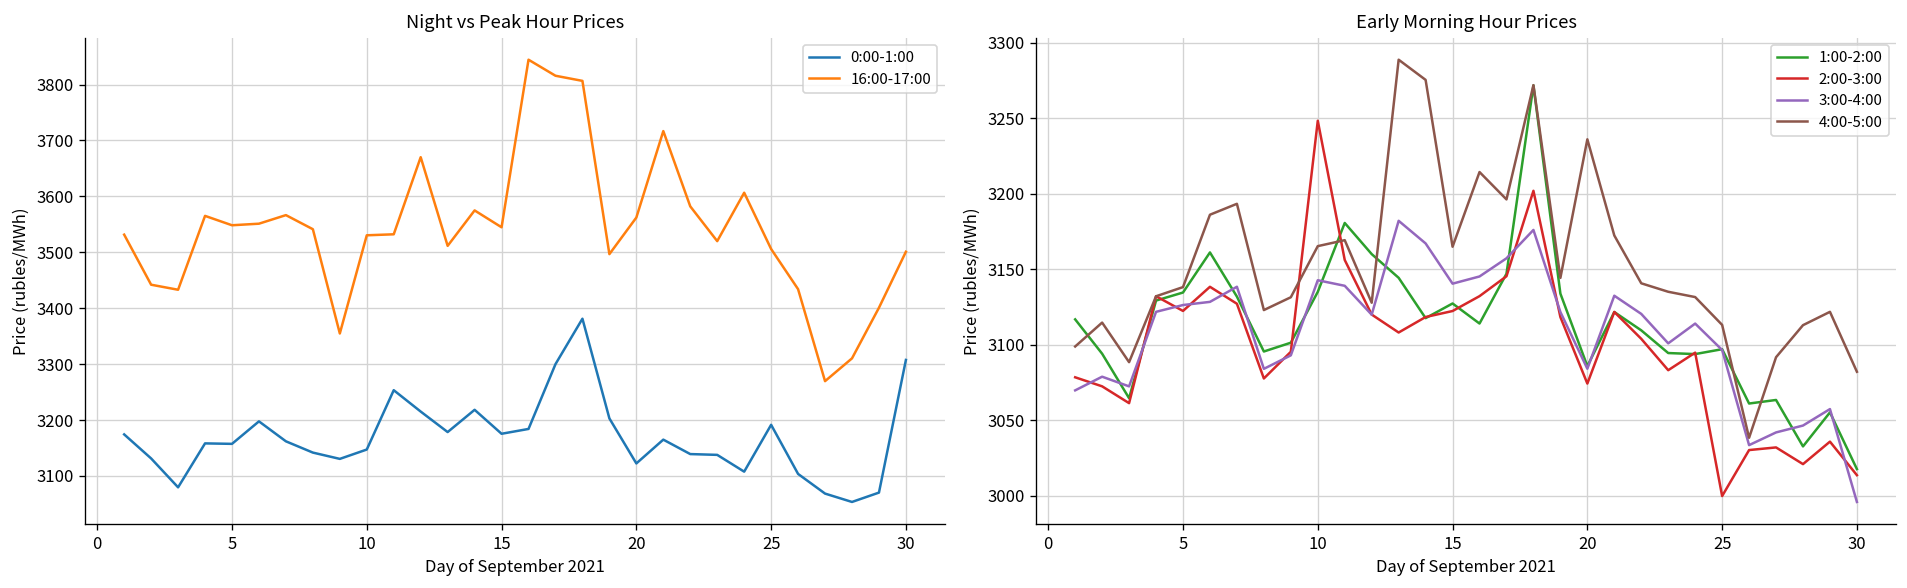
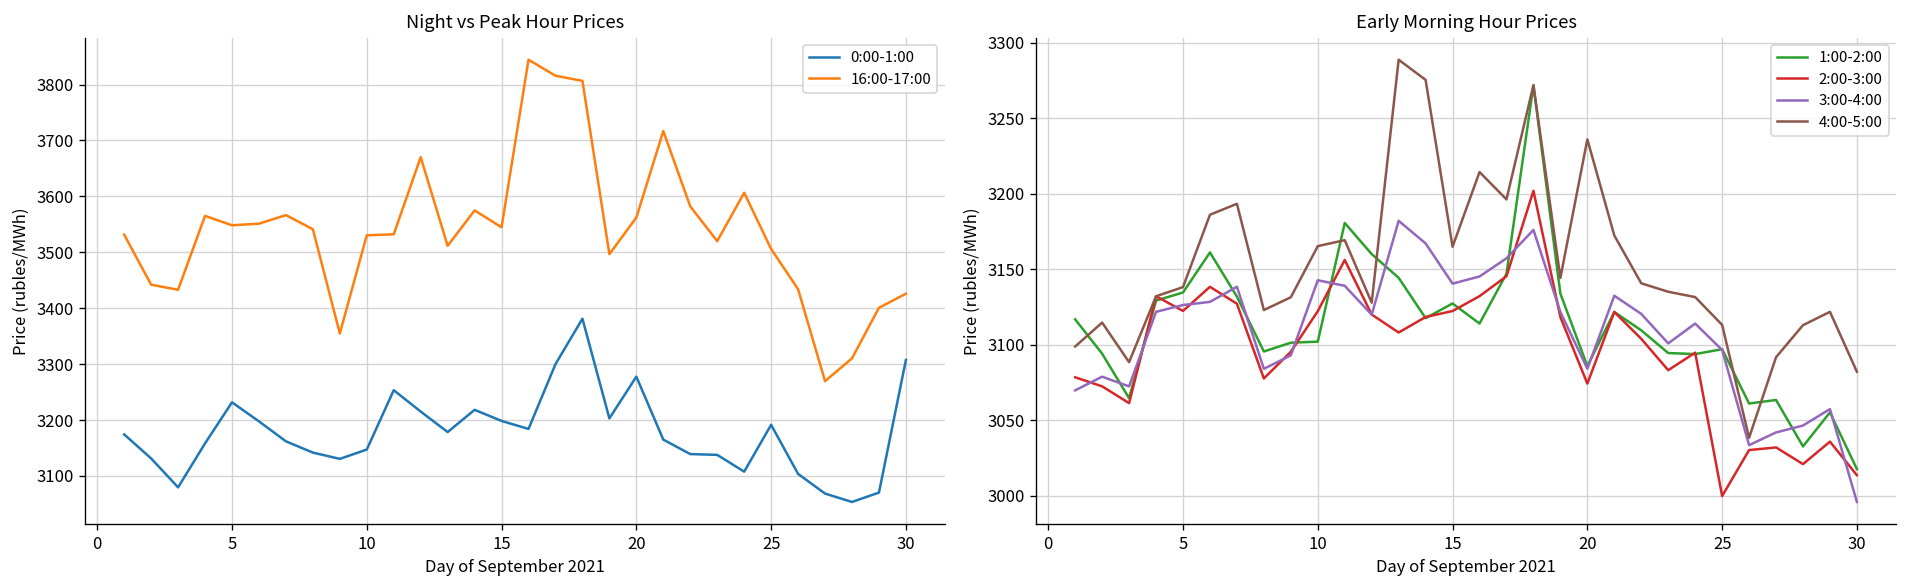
  {
    "Night vs Peak Hour Prices": {
      "0:00-1:00": {
-       "5": 3160,
+       "5": 3230,
        "10": 3150,
-       "15": 3180,
-       "20": 3120,
+       "15": 3200,
+       "20": 3280,
        "25": 3190,
        "30": 3310
      },
      "16:00-17:00": {
        "5": 3550,
        "10": 3530,
        "15": 3540,
        "20": 3560,
        "25": 3510,
-       "30": 3500
+       "30": 3430
      }
    },
    "Early Morning Hour Prices": {
      "1:00-2:00": {
        "5": 3135,
-       "10": 3135,
+       "10": 3102,
        "15": 3127,
        "30": 3018
      },
      "2:00-3:00": {
        "5": 3122,
-       "10": 3248,
+       "10": 3122,
        "15": 3122,
        "20": 3074,
        "25": 3000,
        "30": 3014
      },
      "3:00-4:00": {
        "5": 3126,
        "10": 3143,
        "15": 3141,
        "30": 2996
      },
      "4:00-5:00": {
        "5": 3138,
        "10": 3165,
        "15": 3165,
        "20": 3236,
        "25": 3113,
        "30": 3082
      }
    }
  }
